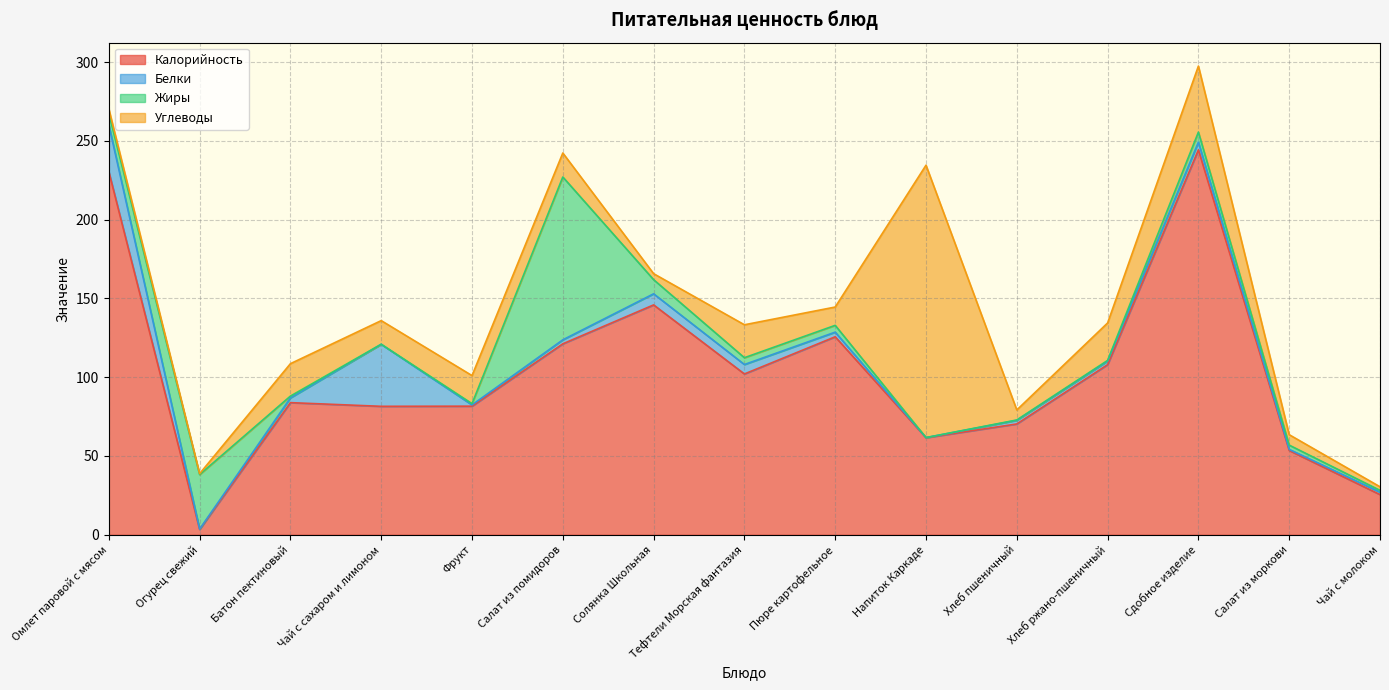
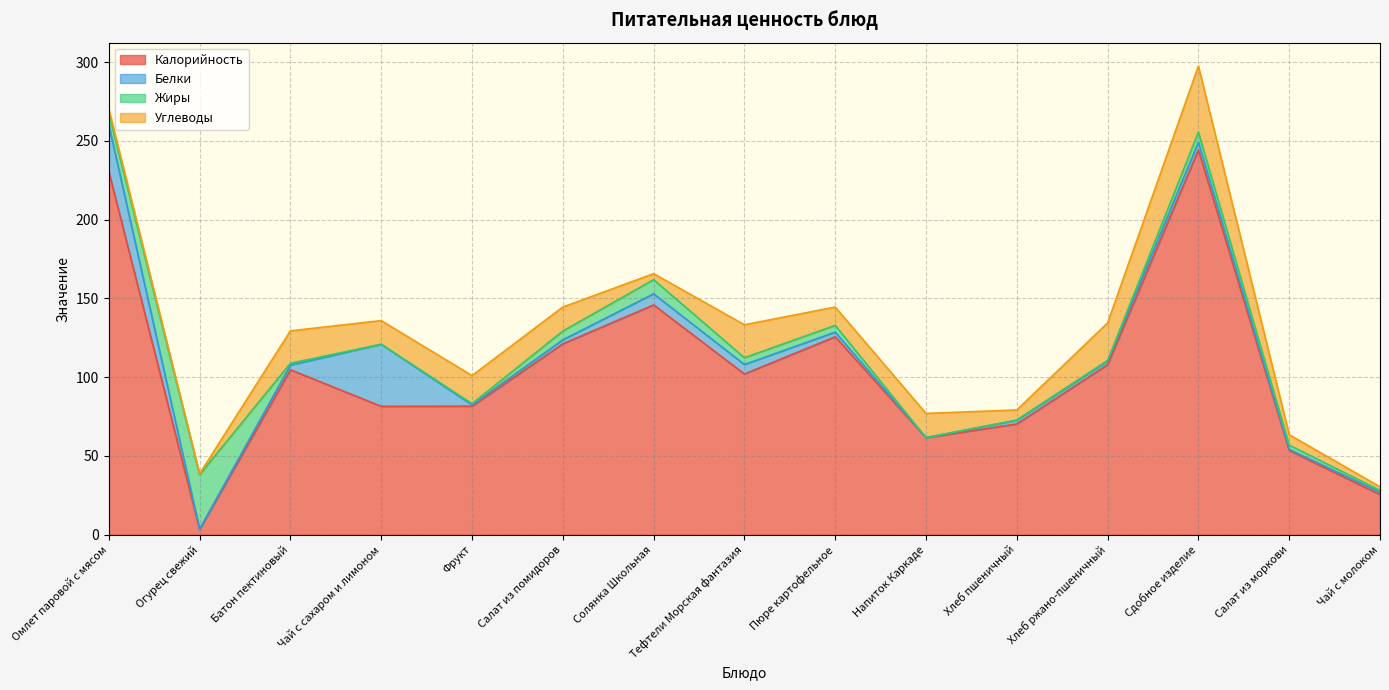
  {
    "Калорийность": {
      "Омлет паровой с мясом": 230,
-     "Батон пектиновый": 84,
+     "Батон пектиновый": 105,
      "Чай с сахаром и лимоном": 82,
      "Салат из помидоров": 121,
      "Солянка Школьная": 146,
      "Тефтели Морская фантазия": 102,
      "Пюре картофельное": 126,
      "Хлеб пшеничный": 70,
      "Хлеб ржано-пшеничный": 108,
      "Сдобное изделие": 244
    },
    "Белки": {
      "Омлет паровой с мясом": 30,
      "Салат из помидоров": 3,
      "Солянка Школьная": 7,
      "Тефтели Морская фантазия": 6,
      "Пюре картофельное": 3,
      "Сдобное изделие": 5
    },
    "Жиры": {
      "Омлет паровой с мясом": 7,
-     "Салат из помидоров": 103,
+     "Салат из помидоров": 6,
      "Солянка Школьная": 9,
      "Тефтели Морская фантазия": 4,
      "Пюре картофельное": 4,
      "Сдобное изделие": 6,
      "Салат из моркови": 3
    },
    "Углеводы": {
      "Омлет паровой с мясом": 3,
      "Батон пектиновый": 21,
      "Чай с сахаром и лимоном": 15,
      "Фрукт": 18,
      "Салат из помидоров": 15,
      "Солянка Школьная": 4,
      "Тефтели Морская фантазия": 21,
      "Пюре картофельное": 12,
-     "Напиток Каркаде": 173,
+     "Напиток Каркаде": 15,
      "Хлеб пшеничный": 6,
      "Хлеб ржано-пшеничный": 24,
      "Сдобное изделие": 42,
      "Салат из моркови": 7,
      "Чай с молоком": 2
    }
  }
